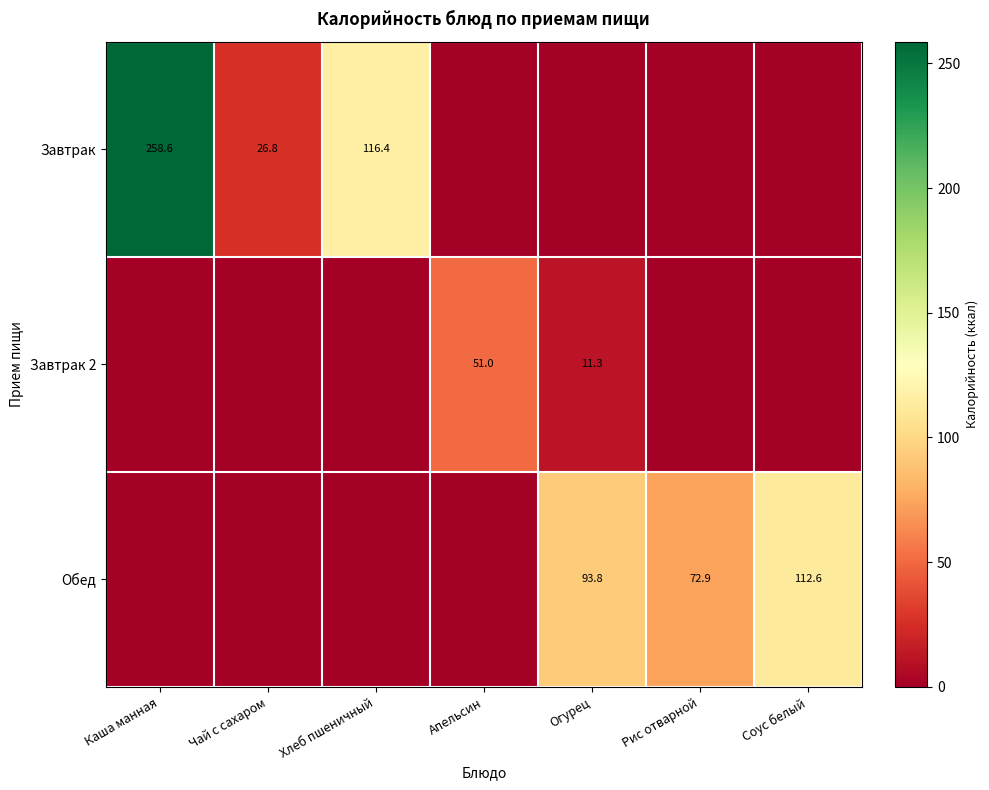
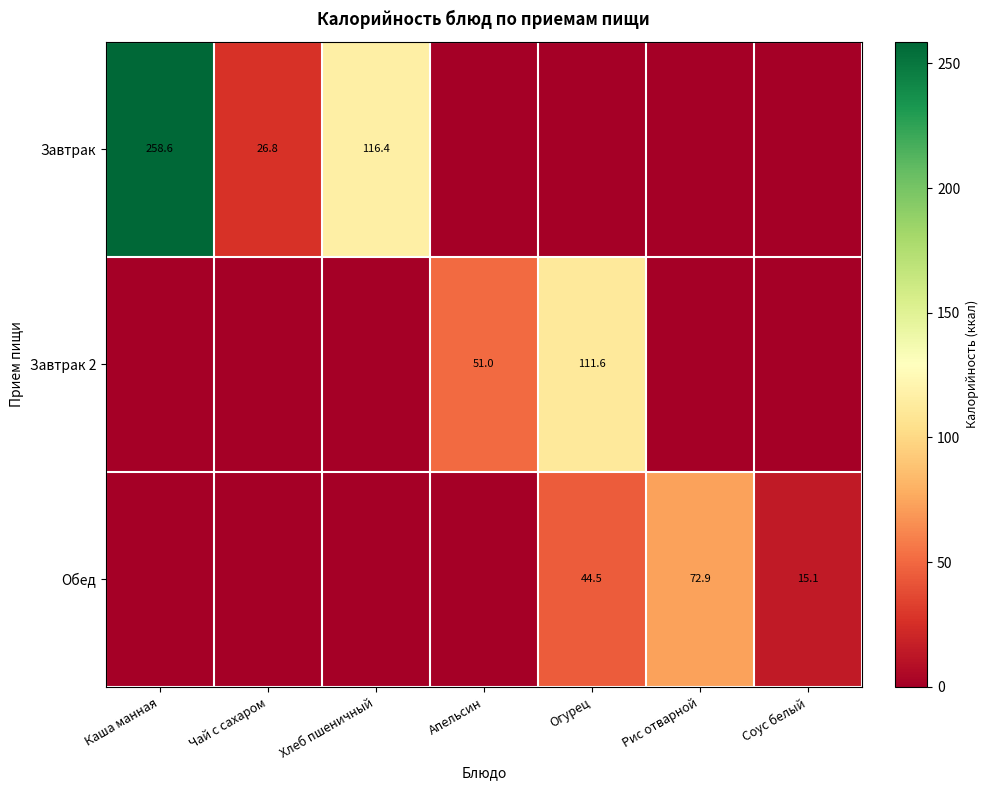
  {
    "Завтрак": {
      "Каша манная": 258.6,
      "Чай с сахаром": 26.8,
      "Хлеб пшеничный": 116.4
    },
    "Завтрак 2": {
      "Апельсин": 51.0,
-     "Огурец": 11.3
+     "Огурец": 111.6
    },
    "Обед": {
-     "Огурец": 93.8,
+     "Огурец": 44.5,
      "Рис отварной": 72.9,
-     "Соус белый": 112.6
+     "Соус белый": 15.1
    }
  }
